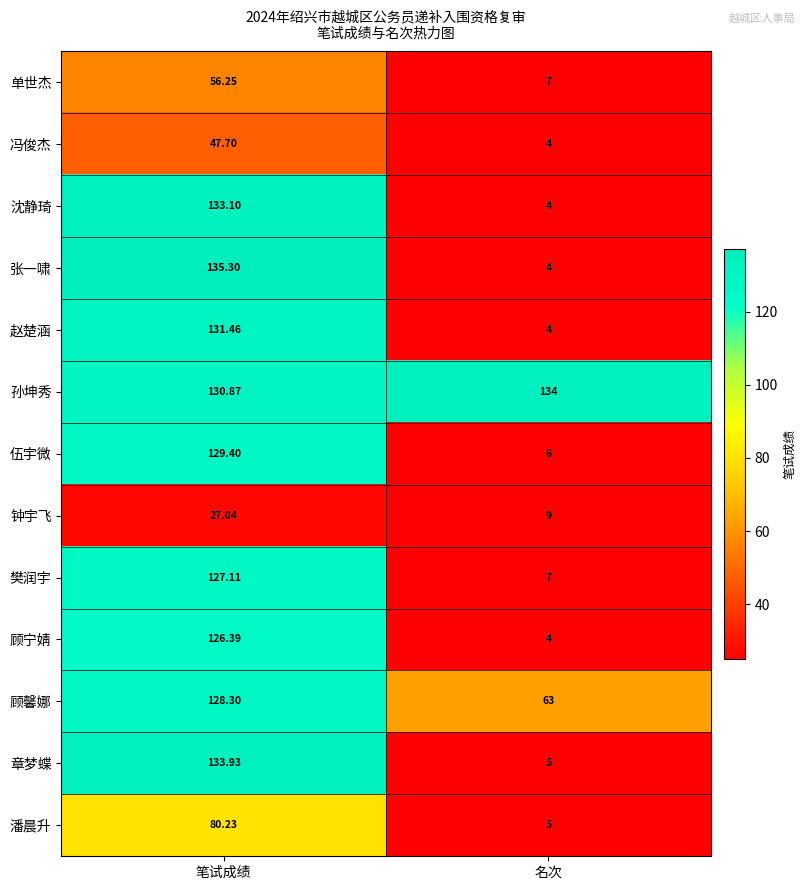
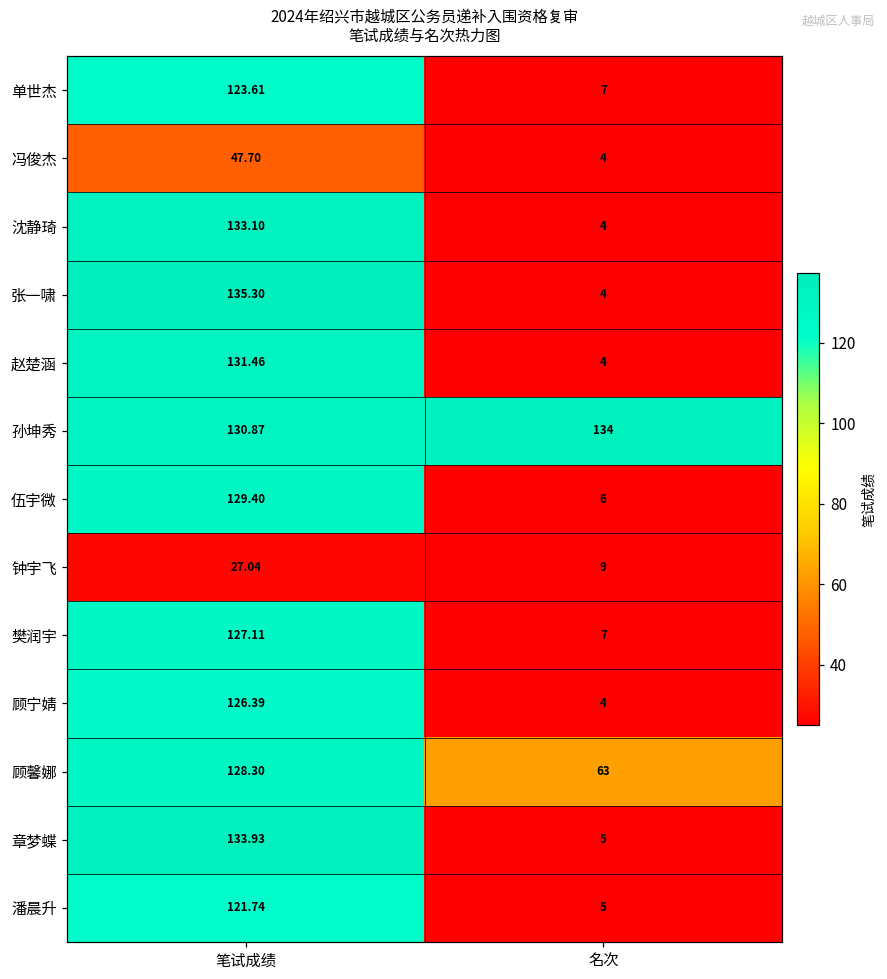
  {
    "单世杰": {
-     "笔试成绩": 56.25,
+     "笔试成绩": 123.61,
      "名次": 7
    },
    "冯俊杰": {
      "笔试成绩": 47.70,
      "名次": 4
    },
    "沈静琦": {
      "笔试成绩": 133.10,
      "名次": 4
    },
    "张一啸": {
      "笔试成绩": 135.30,
      "名次": 4
    },
    "赵楚涵": {
      "笔试成绩": 131.46,
      "名次": 4
    },
    "孙坤秀": {
      "笔试成绩": 130.87,
      "名次": 134
    },
    "伍宇微": {
      "笔试成绩": 129.40,
      "名次": 6
    },
    "钟宇飞": {
      "笔试成绩": 27.04,
      "名次": 9
    },
    "樊润宇": {
      "笔试成绩": 127.11,
      "名次": 7
    },
    "顾宁婧": {
      "笔试成绩": 126.39,
      "名次": 4
    },
    "顾馨娜": {
      "笔试成绩": 128.30,
      "名次": 63
    },
    "章梦蝶": {
      "笔试成绩": 133.93,
      "名次": 5
    },
    "潘晨升": {
-     "笔试成绩": 80.23,
+     "笔试成绩": 121.74,
      "名次": 5
    }
  }
